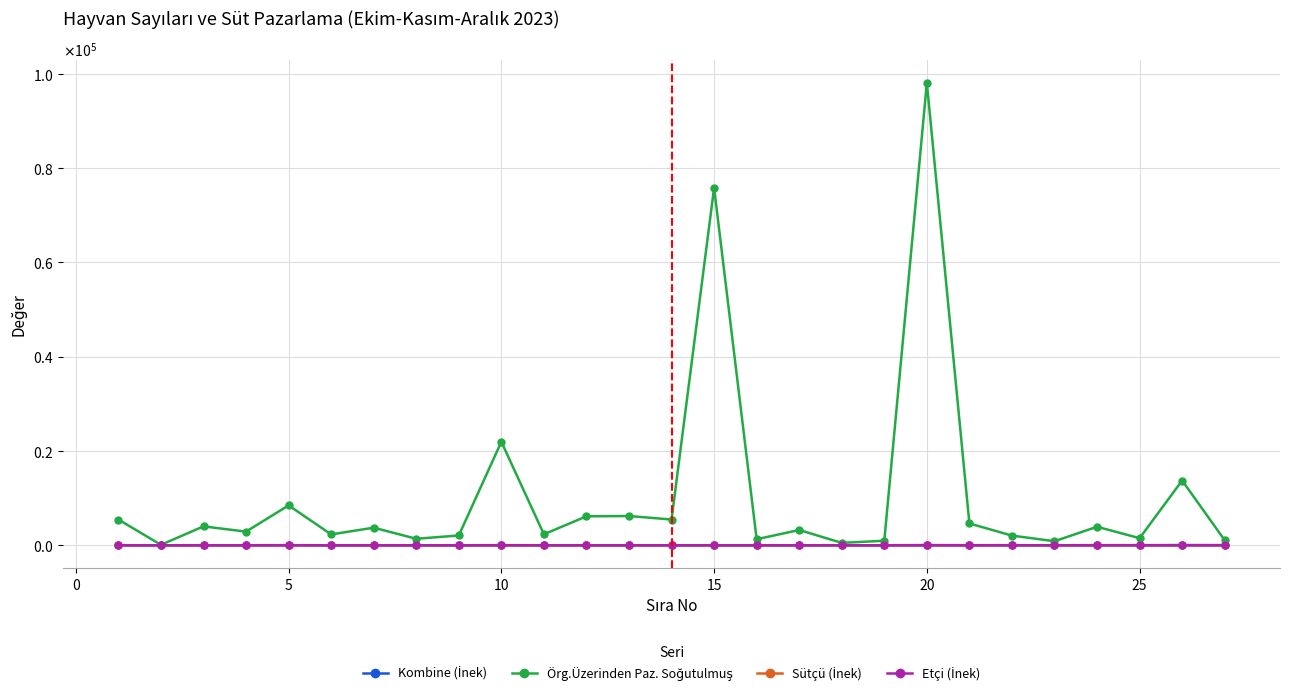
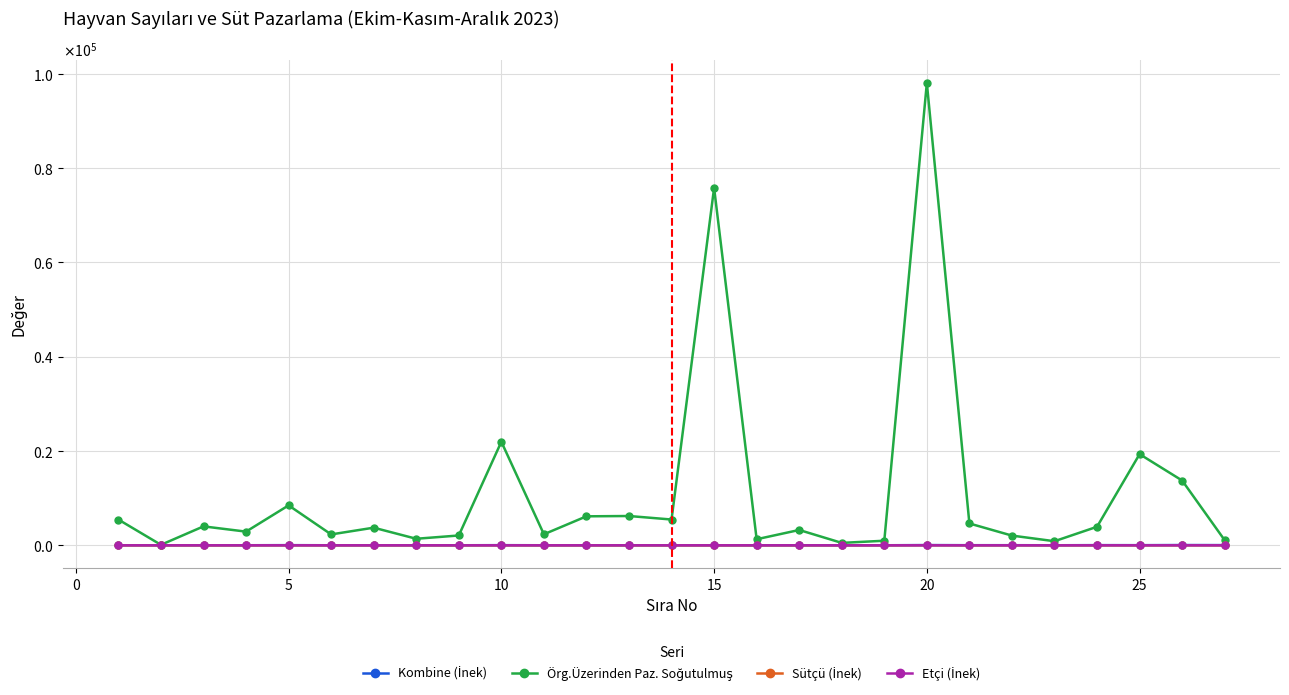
  {
    "Etçi (İnek)": {
      "5": 0,
      "10": 0,
      "15": 0,
      "20": 0,
      "25": 0
    },
    "Örg.Üzerinden Paz. Soğutulmuş": {
      "5": 8000,
      "10": 22000,
      "15": 76000,
      "20": 98000,
-     "25": 2000
+     "25": 19000
    }
  }
